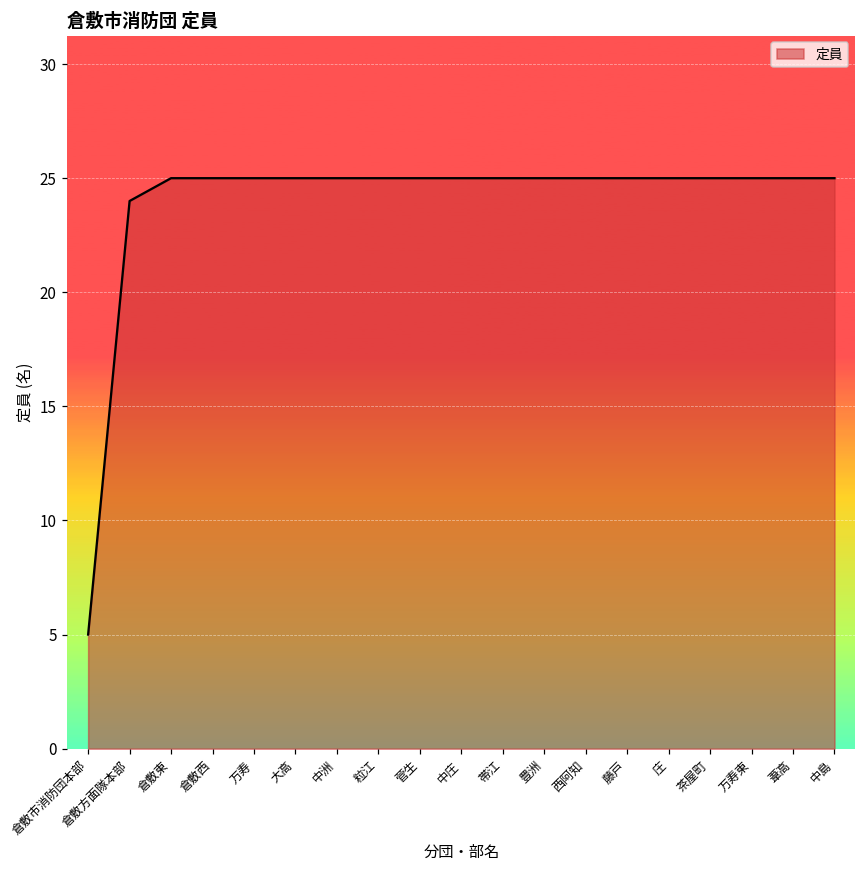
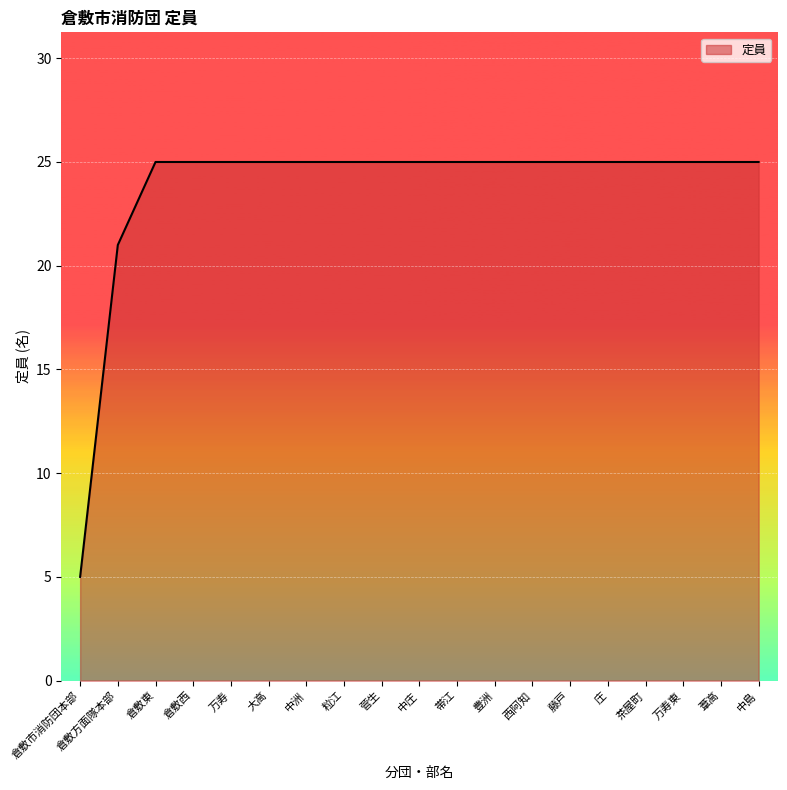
  {
    "倉敷市消防団本部": 5,
-   "倉敷方面隊本部": 24,
+   "倉敷方面隊本部": 21,
    "倉敷東": 25,
    "倉敷西": 25,
    "万寿": 25,
    "大高": 25,
    "中洲": 25,
    "粒江": 25,
    "菅生": 25,
    "中庄": 25,
    "帯江": 25,
    "豊洲": 25,
    "西阿知": 25,
    "藤戸": 25,
    "庄": 25,
    "茶屋町": 25,
    "万寿東": 25,
    "葦高": 25,
    "中島": 25
  }
